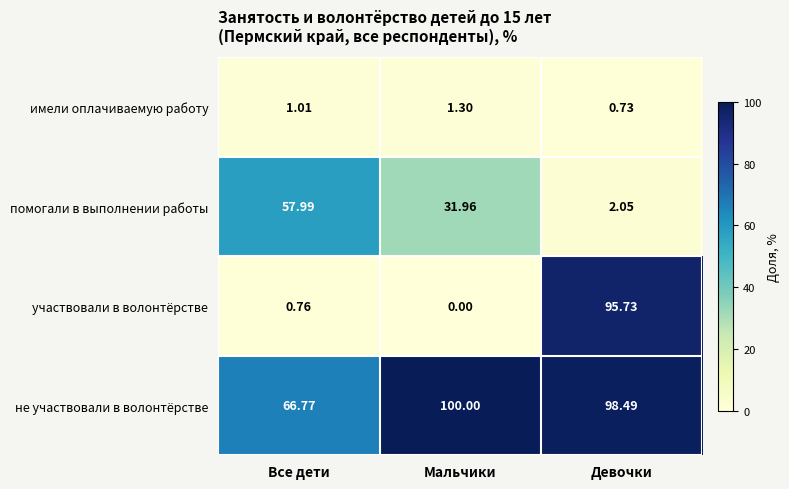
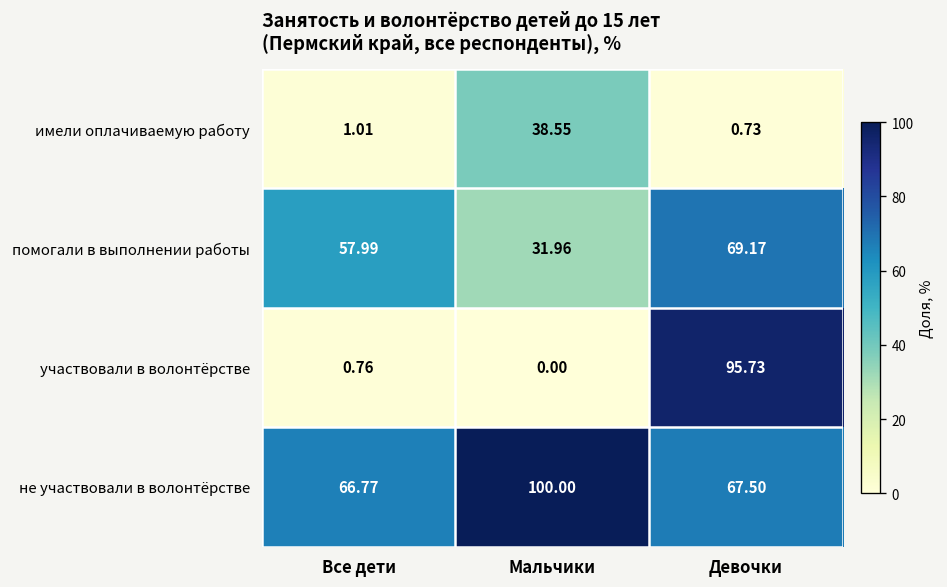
  {
    "имели оплачиваемую работу": {
      "Все дети": 1.01,
-     "Мальчики": 1.30,
+     "Мальчики": 38.55,
      "Девочки": 0.73
    },
    "помогали в выполнении работы": {
      "Все дети": 57.99,
      "Мальчики": 31.96,
-     "Девочки": 2.05
+     "Девочки": 69.17
    },
    "участвовали в волонтёрстве": {
      "Все дети": 0.76,
      "Мальчики": 0.00,
      "Девочки": 95.73
    },
    "не участвовали в волонтёрстве": {
      "Все дети": 66.77,
      "Мальчики": 100.00,
-     "Девочки": 98.49
+     "Девочки": 67.50
    }
  }
